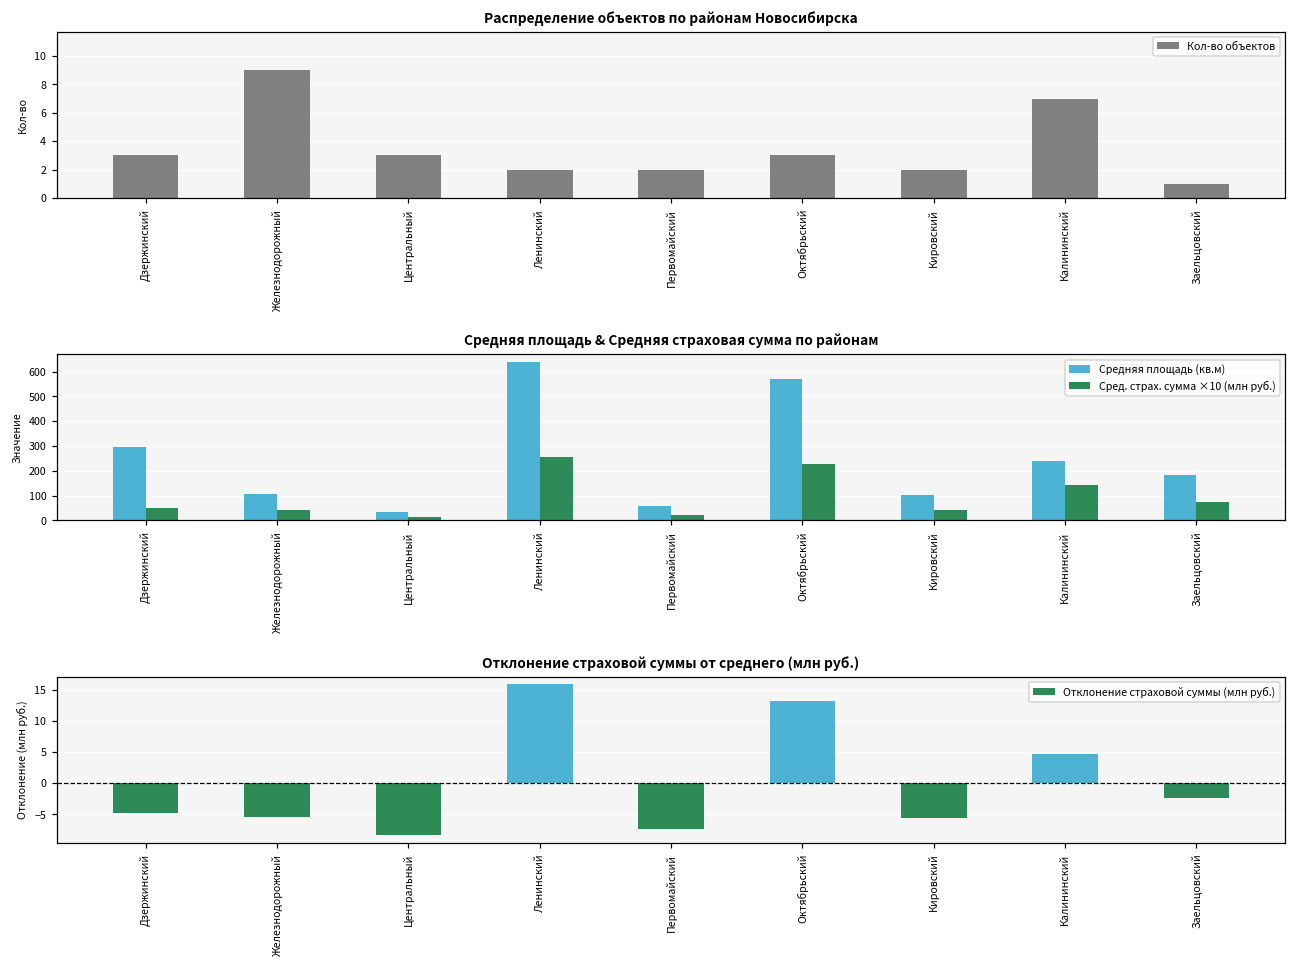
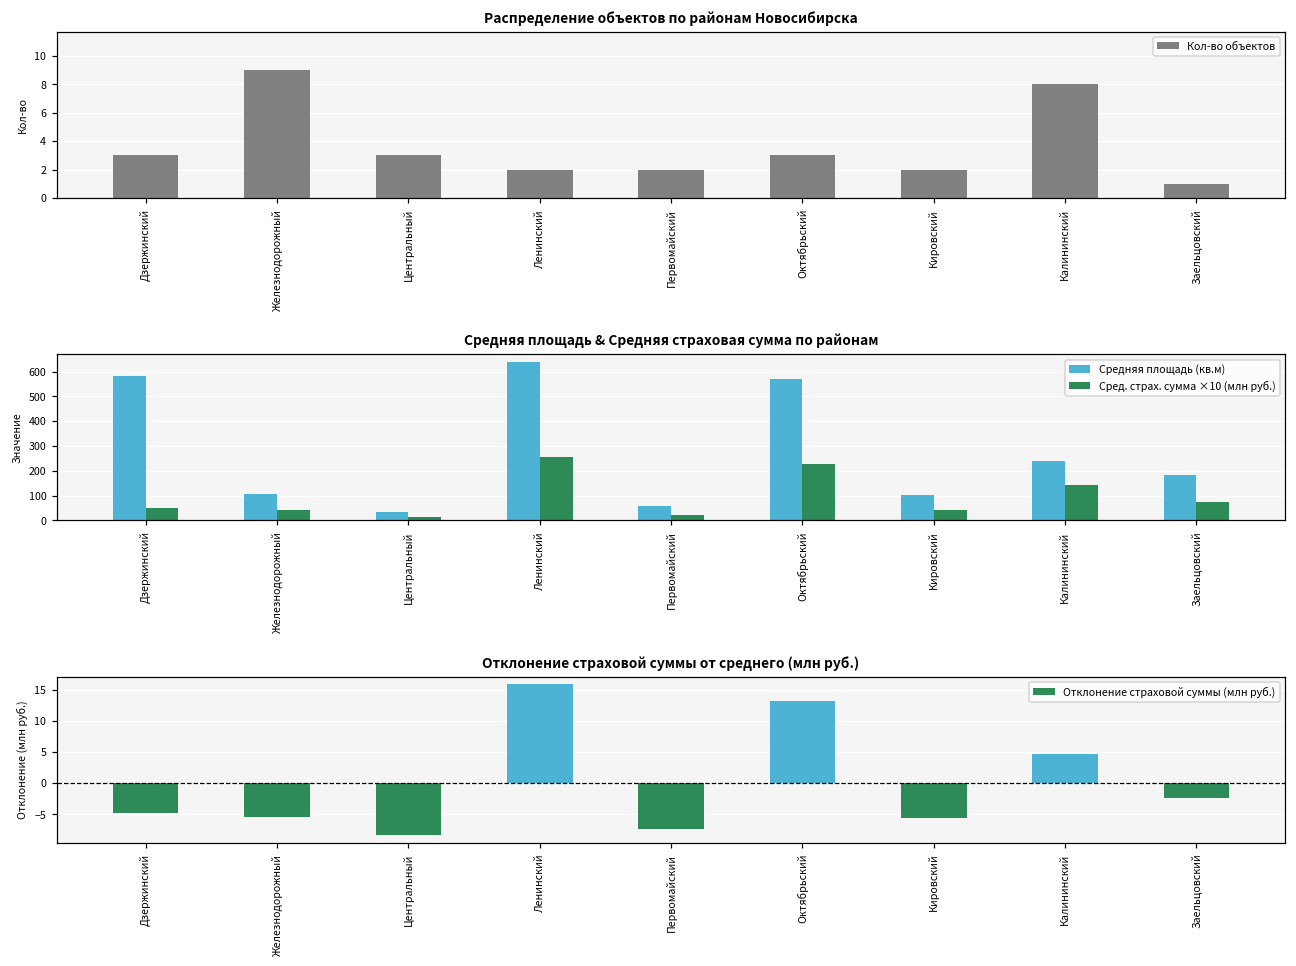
  {
    "Распределение объектов по районам Новосибирска": {
      "Дзержинский": 3,
      "Железнодорожный": 9,
      "Центральный": 3,
      "Ленинский": 2,
      "Первомайский": 2,
      "Октябрьский": 3,
      "Кировский": 2,
-     "Калининский": 7,
+     "Калининский": 8,
      "Заельцовский": 1
    },
    "Средняя площадь & Средняя страховая сумма по районам": {
      "Средняя площадь (кв.м)": {
-       "Дзержинский": 300,
+       "Дзержинский": 580,
        "Железнодорожный": 110,
        "Центральный": 30,
        "Ленинский": 640,
        "Первомайский": 60,
        "Октябрьский": 570,
        "Кировский": 100,
        "Калининский": 240,
        "Заельцовский": 180
      },
      "Сред. страх. сумма ×10 (млн руб.)": {
        "Дзержинский": 50,
        "Железнодорожный": 40,
        "Центральный": 10,
        "Ленинский": 260,
        "Первомайский": 20,
        "Октябрьский": 230,
        "Кировский": 40,
        "Калининский": 140,
        "Заельцовский": 70
      }
    },
    "Отклонение страховой суммы от среднего (млн руб.)": {
      "Дзержинский": -5,
      "Железнодорожный": -5,
      "Центральный": -8,
      "Ленинский": 16,
      "Первомайский": -7,
      "Октябрьский": 13,
      "Кировский": -6,
      "Калининский": 5,
      "Заельцовский": -2
    }
  }
